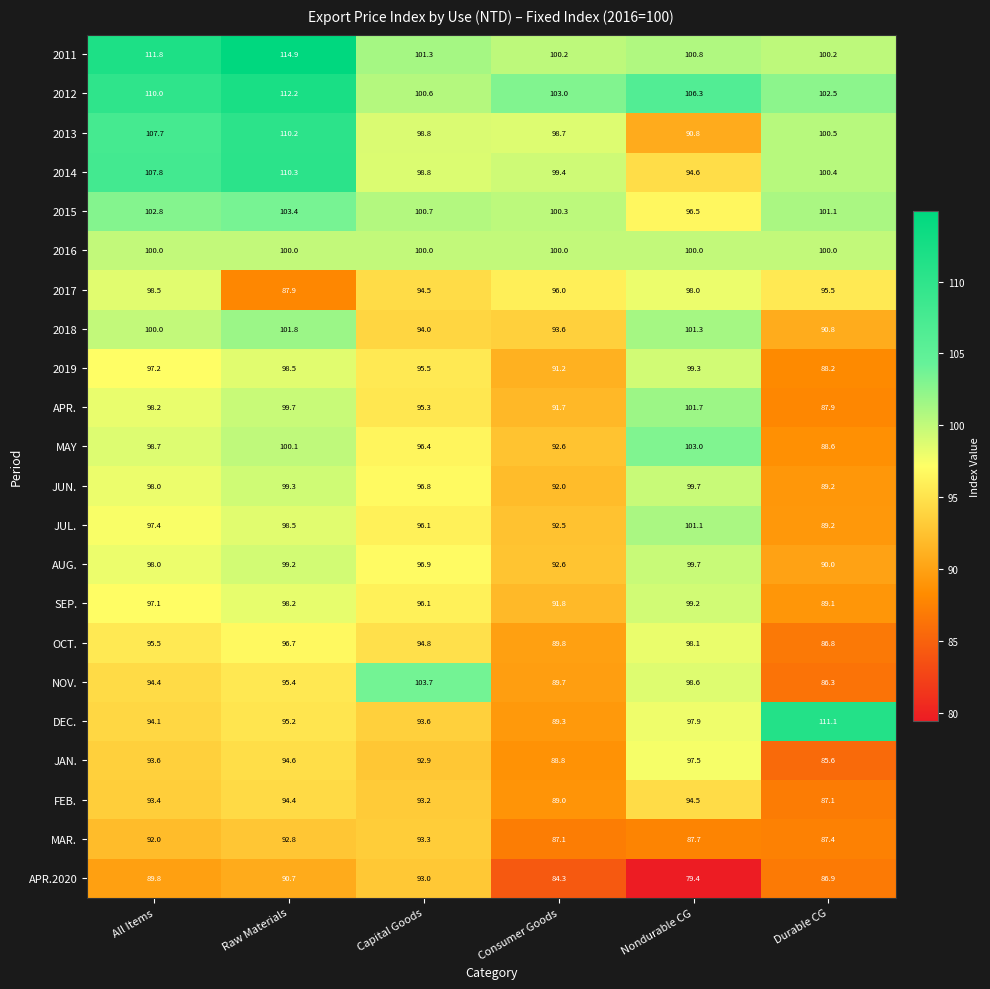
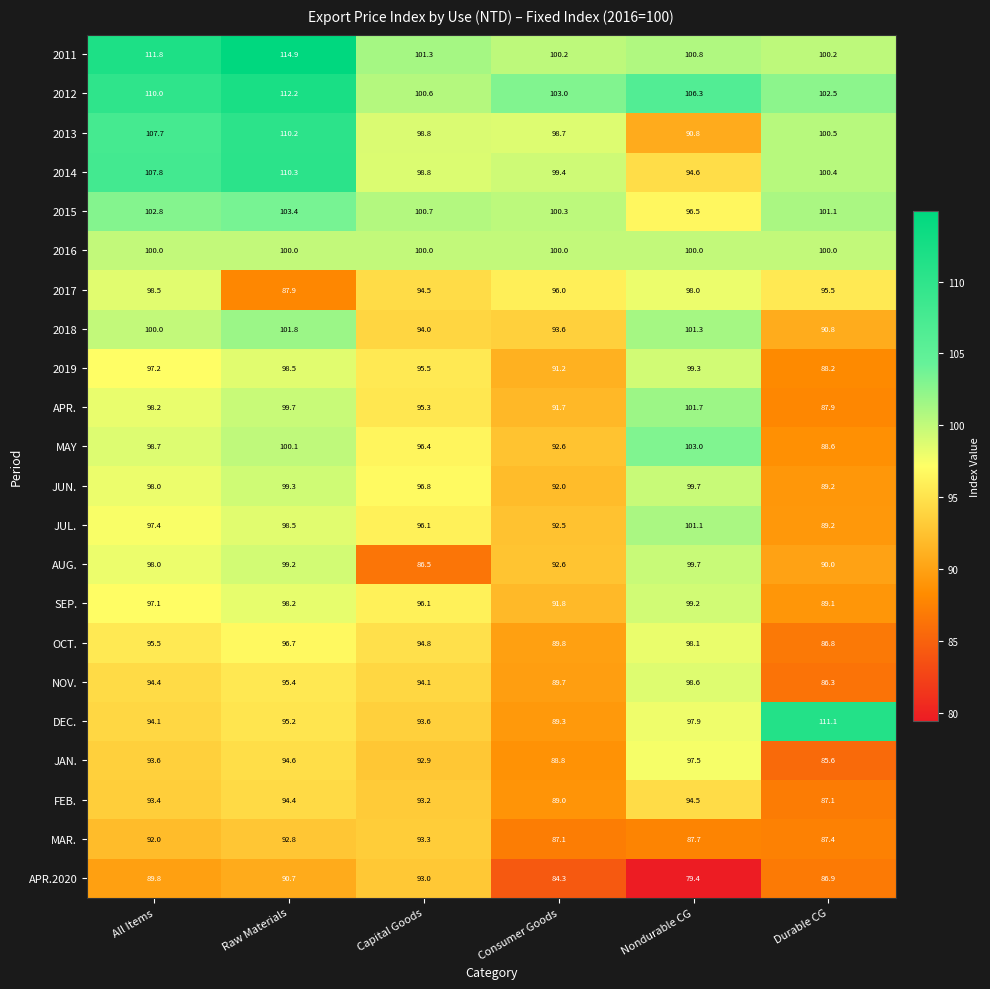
  {
    "2011": {
      "All Items": 111.8,
      "Raw Materials": 114.9,
      "Capital Goods": 101.3,
      "Consumer Goods": 100.2,
      "Nondurable CG": 100.8,
      "Durable CG": 100.2
    },
    "2012": {
      "All Items": 110.0,
      "Raw Materials": 112.2,
      "Capital Goods": 100.6,
      "Consumer Goods": 103.0,
      "Nondurable CG": 106.3,
      "Durable CG": 102.5
    },
    "2013": {
      "All Items": 107.7,
      "Raw Materials": 110.2,
      "Capital Goods": 98.8,
      "Consumer Goods": 98.7,
      "Nondurable CG": 90.8,
      "Durable CG": 100.5
    },
    "2014": {
      "All Items": 107.8,
      "Raw Materials": 110.3,
      "Capital Goods": 98.8,
      "Consumer Goods": 99.4,
      "Nondurable CG": 94.6,
      "Durable CG": 100.4
    },
    "2015": {
      "All Items": 102.8,
      "Raw Materials": 103.4,
      "Capital Goods": 100.7,
      "Consumer Goods": 100.3,
      "Nondurable CG": 96.5,
      "Durable CG": 101.1
    },
    "2016": {
      "All Items": 100.0,
      "Raw Materials": 100.0,
      "Capital Goods": 100.0,
      "Consumer Goods": 100.0,
      "Nondurable CG": 100.0,
      "Durable CG": 100.0
    },
    "2017": {
      "All Items": 98.5,
      "Raw Materials": 87.9,
      "Capital Goods": 94.5,
      "Consumer Goods": 96.0,
      "Nondurable CG": 98.0,
      "Durable CG": 95.5
    },
    "2018": {
      "All Items": 100.0,
      "Raw Materials": 101.8,
      "Capital Goods": 94.0,
      "Consumer Goods": 93.6,
      "Nondurable CG": 101.3,
      "Durable CG": 90.8
    },
    "2019": {
      "All Items": 97.2,
      "Raw Materials": 98.5,
      "Capital Goods": 95.5,
      "Consumer Goods": 91.2,
      "Nondurable CG": 99.3,
      "Durable CG": 88.2
    },
    "APR.": {
      "All Items": 98.2,
      "Raw Materials": 99.7,
      "Capital Goods": 95.3,
      "Consumer Goods": 91.7,
      "Nondurable CG": 101.7,
      "Durable CG": 87.9
    },
    "MAY": {
      "All Items": 98.7,
      "Raw Materials": 100.1,
      "Capital Goods": 96.4,
      "Consumer Goods": 92.6,
      "Nondurable CG": 103.0,
      "Durable CG": 88.6
    },
    "JUN.": {
      "All Items": 98.0,
      "Raw Materials": 99.3,
      "Capital Goods": 96.8,
      "Consumer Goods": 92.0,
      "Nondurable CG": 99.7,
      "Durable CG": 89.2
    },
    "JUL.": {
      "All Items": 97.4,
      "Raw Materials": 98.5,
      "Capital Goods": 96.1,
      "Consumer Goods": 92.5,
      "Nondurable CG": 101.1,
      "Durable CG": 89.2
    },
    "AUG.": {
      "All Items": 98.0,
      "Raw Materials": 99.2,
-     "Capital Goods": 96.9,
+     "Capital Goods": 86.5,
      "Consumer Goods": 92.6,
      "Nondurable CG": 99.7,
      "Durable CG": 90.0
    },
    "SEP.": {
      "All Items": 97.1,
      "Raw Materials": 98.2,
      "Capital Goods": 96.1,
      "Consumer Goods": 91.8,
      "Nondurable CG": 99.2,
      "Durable CG": 89.1
    },
    "OCT.": {
      "All Items": 95.5,
      "Raw Materials": 96.7,
      "Capital Goods": 94.8,
      "Consumer Goods": 89.8,
      "Nondurable CG": 98.1,
      "Durable CG": 86.8
    },
    "NOV.": {
      "All Items": 94.4,
      "Raw Materials": 95.4,
-     "Capital Goods": 103.7,
+     "Capital Goods": 94.1,
      "Consumer Goods": 89.7,
      "Nondurable CG": 98.6,
      "Durable CG": 86.3
    },
    "DEC.": {
      "All Items": 94.1,
      "Raw Materials": 95.2,
      "Capital Goods": 93.6,
      "Consumer Goods": 89.3,
      "Nondurable CG": 97.9,
      "Durable CG": 111.1
    },
    "JAN.": {
      "All Items": 93.6,
      "Raw Materials": 94.6,
      "Capital Goods": 92.9,
      "Consumer Goods": 88.8,
      "Nondurable CG": 97.5,
      "Durable CG": 85.6
    },
    "FEB.": {
      "All Items": 93.4,
      "Raw Materials": 94.4,
      "Capital Goods": 93.2,
      "Consumer Goods": 89.0,
      "Nondurable CG": 94.5,
      "Durable CG": 87.1
    },
    "MAR.": {
      "All Items": 92.0,
      "Raw Materials": 92.8,
      "Capital Goods": 93.3,
      "Consumer Goods": 87.1,
      "Nondurable CG": 87.7,
      "Durable CG": 87.4
    },
    "APR.2020": {
      "All Items": 89.8,
      "Raw Materials": 90.7,
      "Capital Goods": 93.0,
      "Consumer Goods": 84.3,
      "Nondurable CG": 79.4,
      "Durable CG": 86.9
    }
  }
